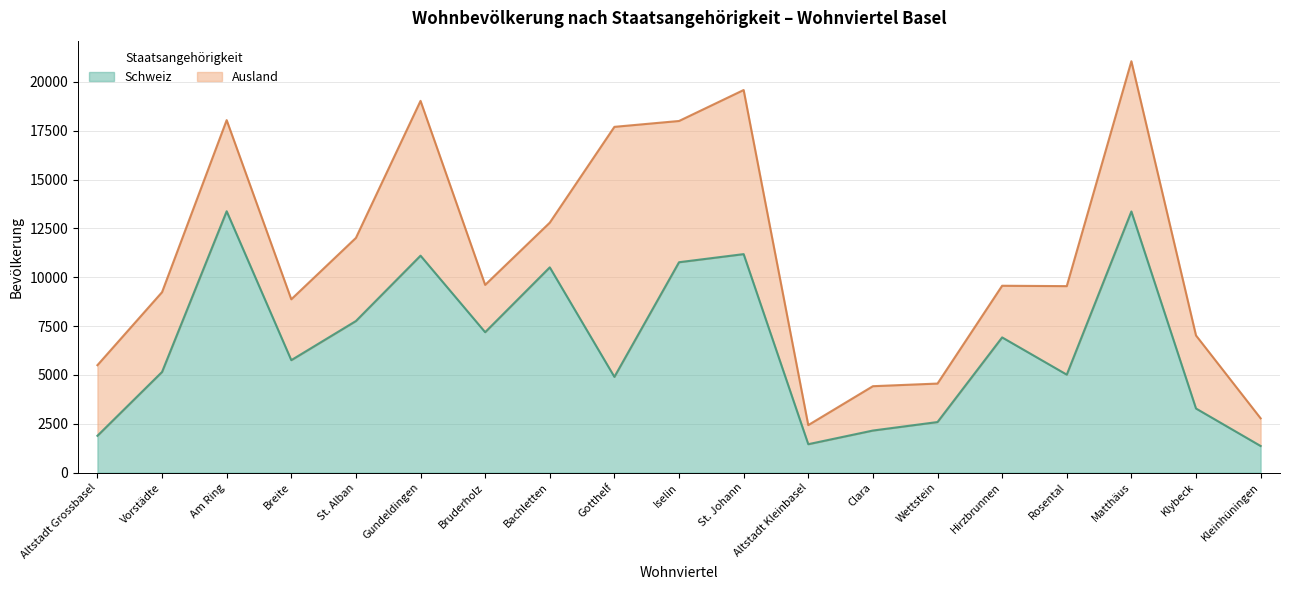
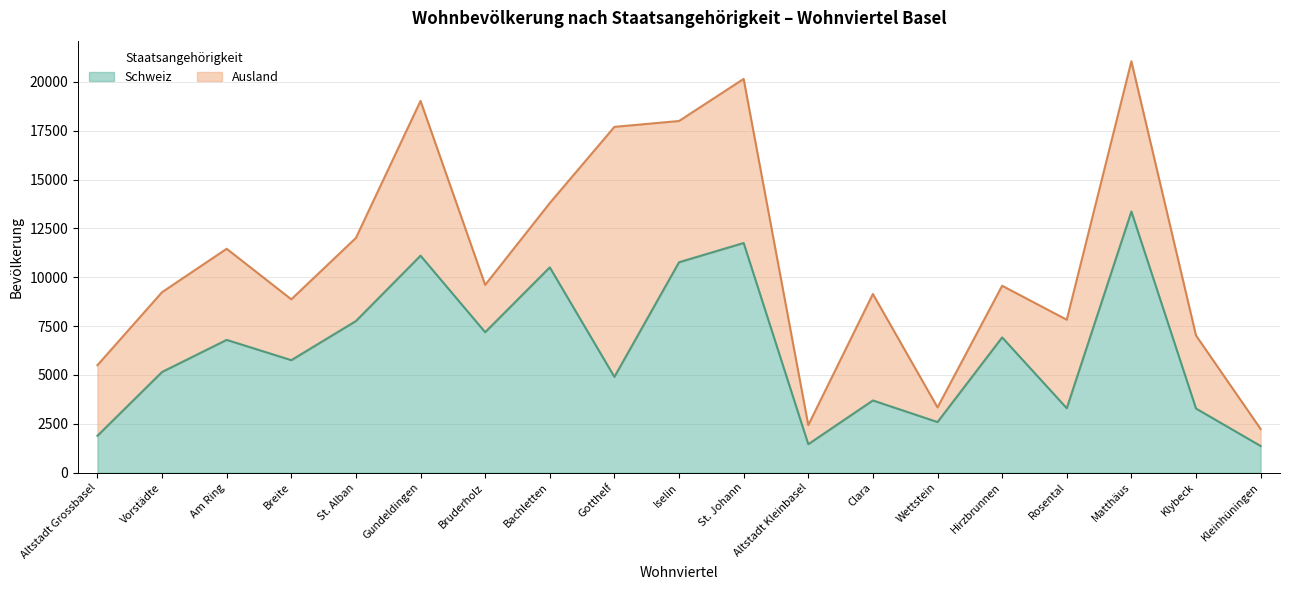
  {
    "Schweiz": {
      "Altstadt Grossbasel": 1900,
      "Vorstädte": 5200,
-     "Am Ring": 13400,
+     "Am Ring": 6800,
      "Breite": 5800,
      "St. Alban": 7800,
      "Gundeldingen": 11100,
      "Bruderholz": 7200,
      "Bachletten": 10500,
      "Gotthelf": 4900,
      "Iselin": 10800,
-     "St. Johann": 11200,
+     "St. Johann": 11800,
      "Altstadt Kleinbasel": 1500,
-     "Clara": 2200,
+     "Clara": 3700,
      "Wettstein": 2600,
      "Hirzbrunnen": 6900,
-     "Rosental": 5000,
+     "Rosental": 3300,
      "Matthäus": 13400,
      "Klybeck": 3300,
      "Kleinhüningen": 1400
    },
    "Ausland": {
      "Altstadt Grossbasel": 3600,
      "Vorstädte": 4100,
      "Am Ring": 4700,
      "Breite": 3100,
      "St. Alban": 4300,
      "Gundeldingen": 7900,
      "Bruderholz": 2400,
-     "Bachletten": 2300,
+     "Bachletten": 3300,
      "Gotthelf": 12800,
      "Iselin": 7200,
      "St. Johann": 8400,
      "Altstadt Kleinbasel": 1000,
-     "Clara": 2300,
-     "Wettstein": 2000,
+     "Clara": 5500,
+     "Wettstein": 800,
      "Hirzbrunnen": 2600,
      "Rosental": 4500,
      "Matthäus": 7700,
      "Klybeck": 3700,
-     "Kleinhüningen": 1400
+     "Kleinhüningen": 900
    }
  }
